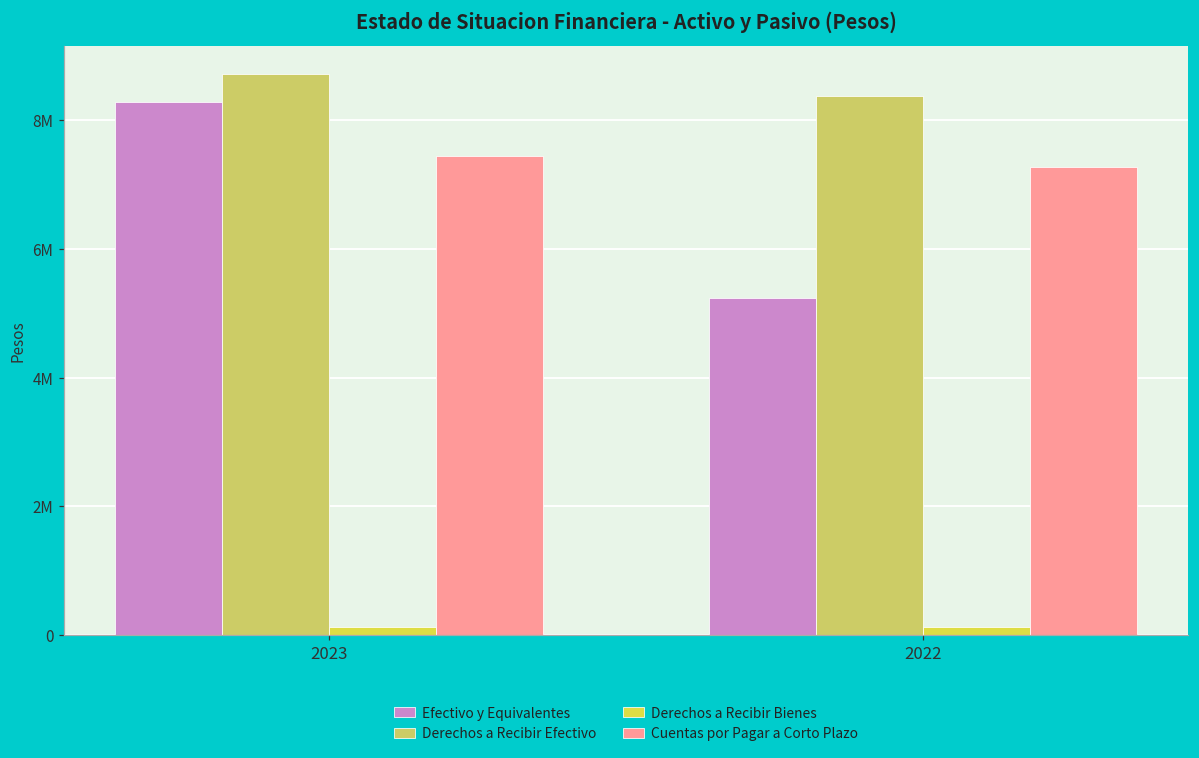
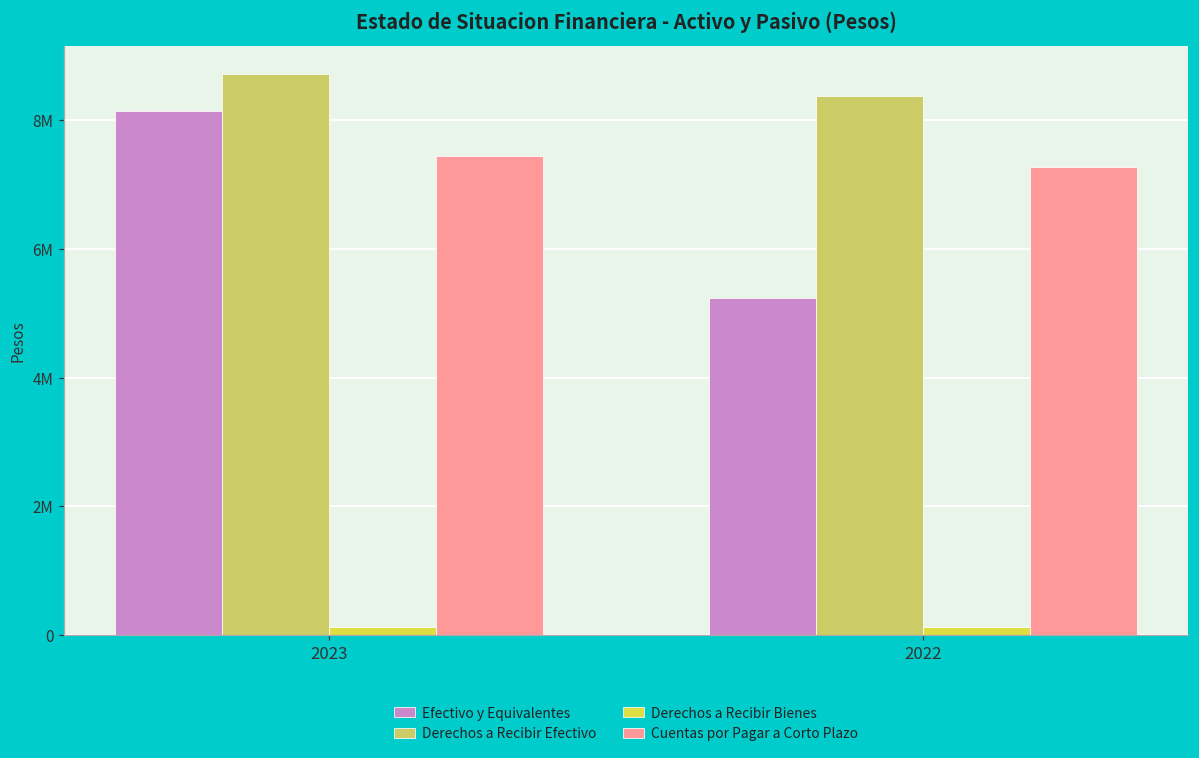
  {
    "Efectivo y Equivalentes": {
-     "2023": 8300000,
+     "2023": 8100000,
      "2022": 5200000
    },
    "Cuentas por Pagar a Corto Plazo": {
      "2023": 7400000,
      "2022": 7300000
    }
  }
